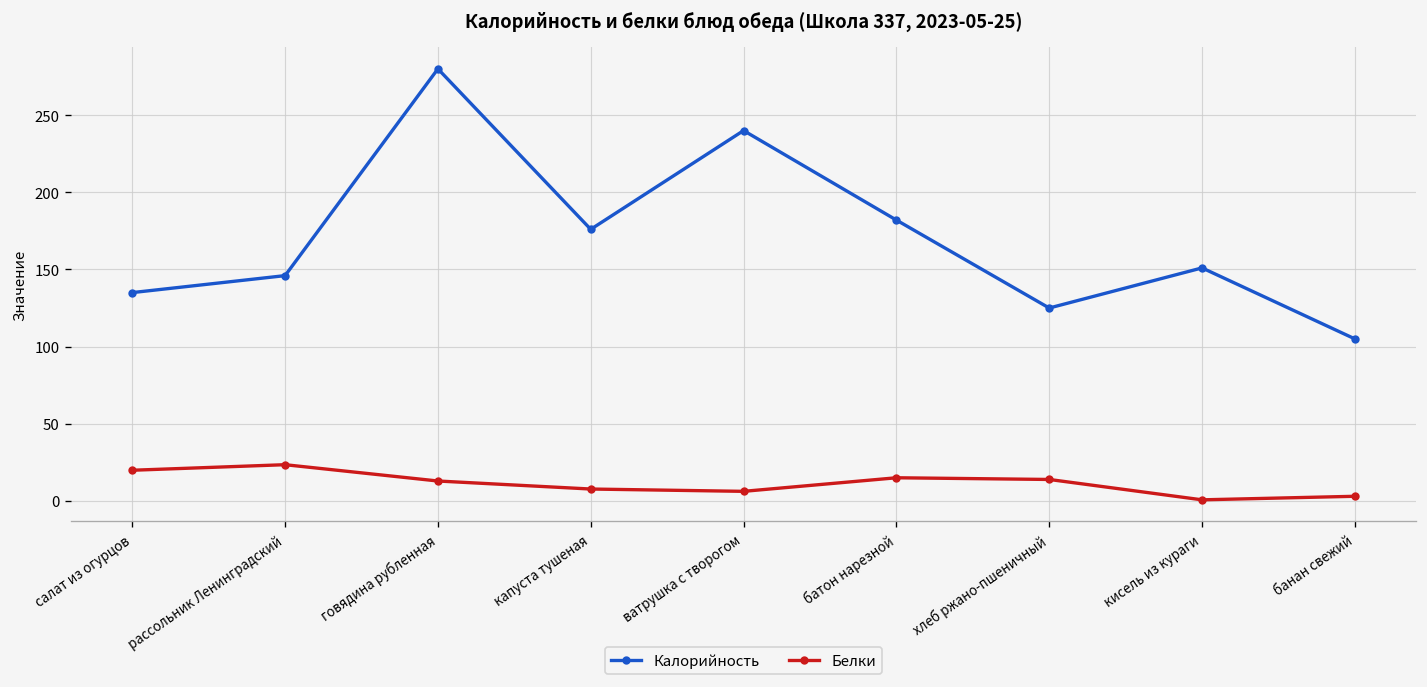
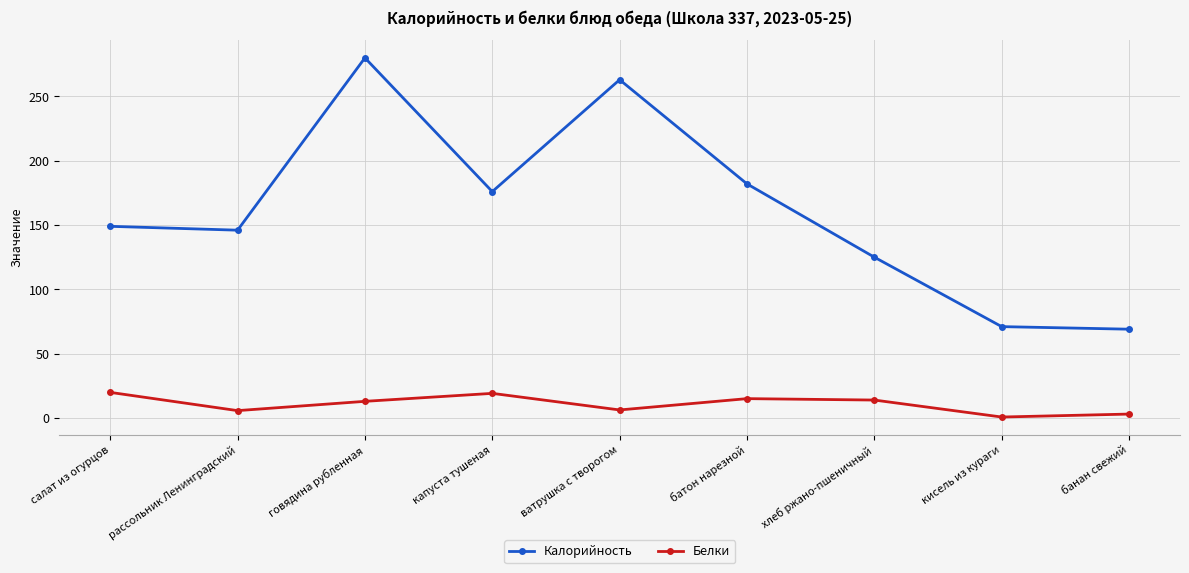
  {
    "Калорийность": {
-     "салат из огурцов": 135,
+     "салат из огурцов": 149,
      "рассольник Ленинградский": 146,
      "говядина рубленная": 280,
      "капуста тушеная": 176,
-     "ватрушка с творогом": 240,
+     "ватрушка с творогом": 263,
      "батон нарезной": 182,
      "хлеб ржано-пшеничный": 125,
-     "кисель из кураги": 151,
-     "банан свежий": 105
+     "кисель из кураги": 71,
+     "банан свежий": 69
    },
    "Белки": {
      "салат из огурцов": 20,
-     "рассольник Ленинградский": 23,
+     "рассольник Ленинградский": 6,
      "говядина рубленная": 13,
-     "капуста тушеная": 8,
+     "капуста тушеная": 19,
      "ватрушка с творогом": 6,
      "батон нарезной": 15,
      "хлеб ржано-пшеничный": 14,
      "кисель из кураги": 1,
      "банан свежий": 3
    }
  }
